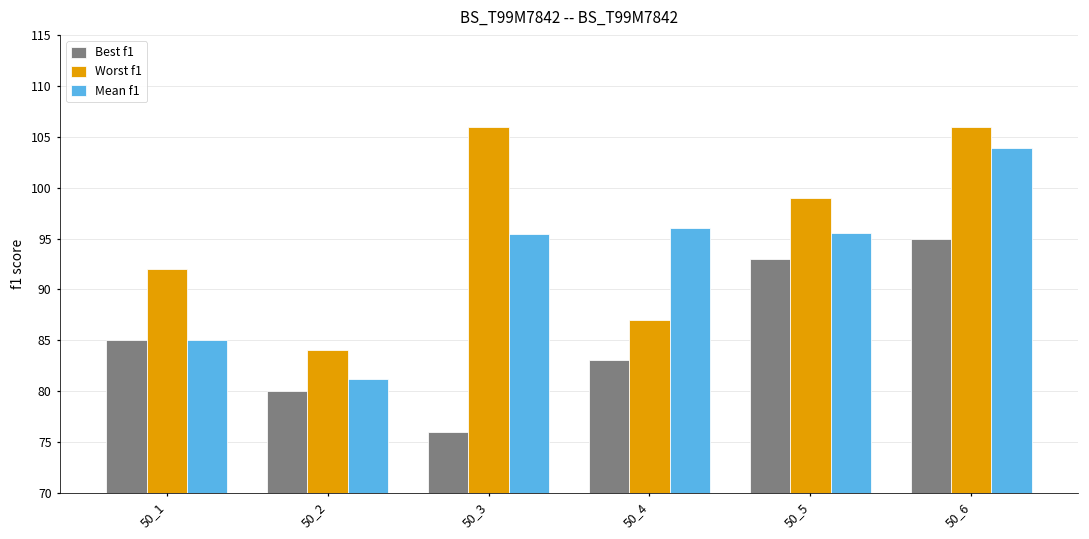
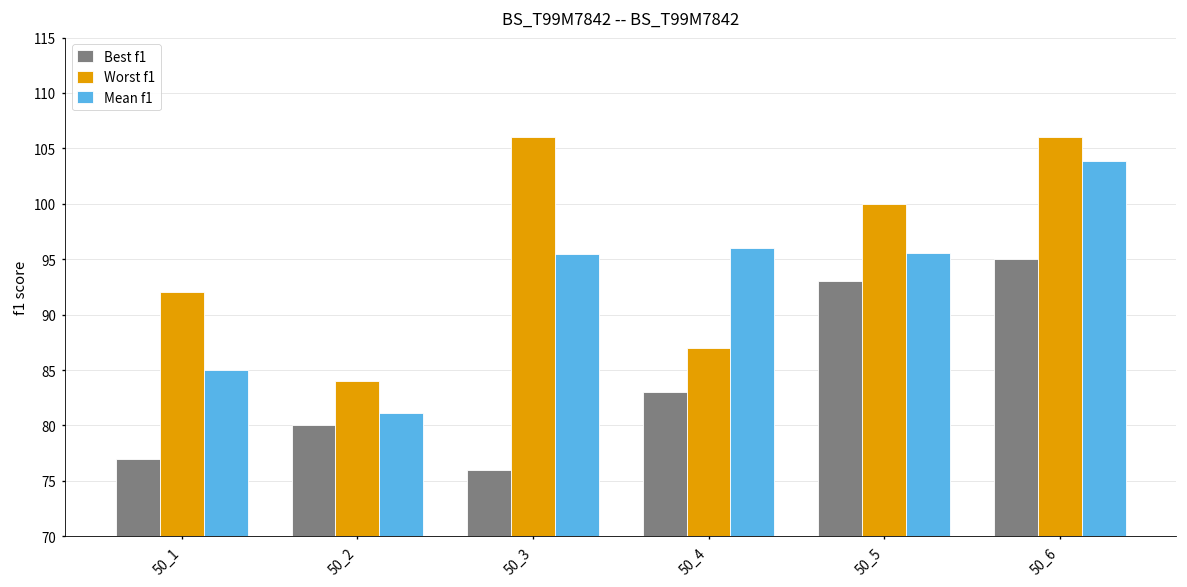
  {
    "Best f1": {
-     "50_1": 85,
+     "50_1": 77,
      "50_2": 80,
      "50_3": 76,
      "50_4": 83,
      "50_5": 93,
      "50_6": 95
    },
    "Worst f1": {
      "50_1": 92,
      "50_2": 84,
      "50_3": 106,
      "50_4": 87,
-     "50_5": 99,
+     "50_5": 100,
      "50_6": 106
    },
    "Mean f1": {
      "50_1": 85,
      "50_2": 81,
      "50_3": 95,
      "50_4": 96,
      "50_5": 96,
      "50_6": 104
    }
  }
